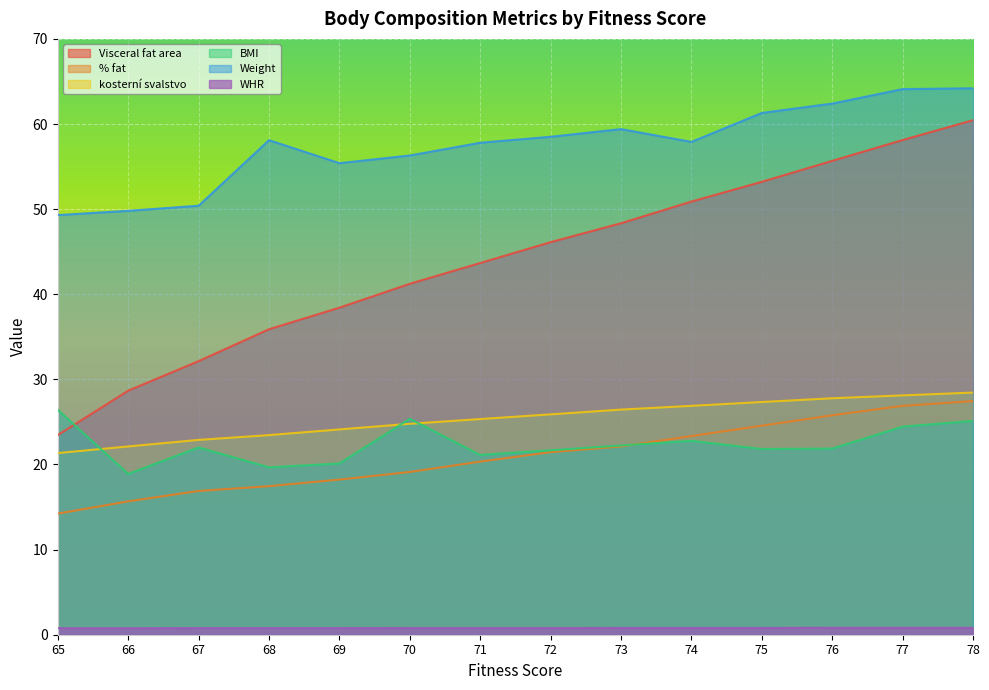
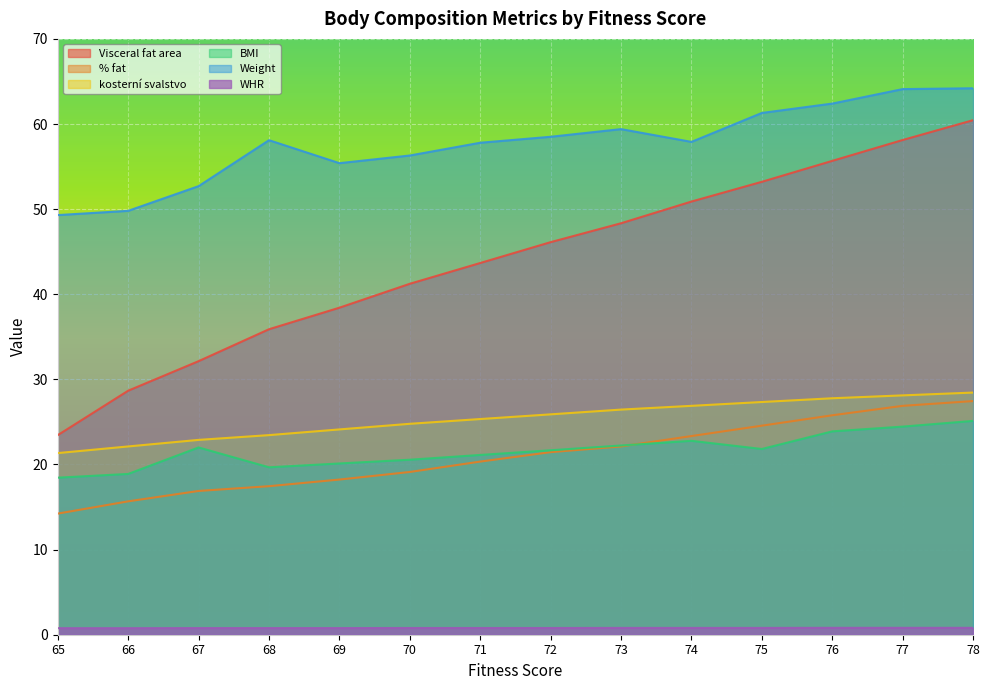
  {
    "BMI": {
-     "65": 26,
+     "65": 18,
      "66": 19,
      "67": 22,
      "68": 20,
      "69": 20,
-     "70": 25,
+     "70": 21,
      "71": 21,
      "74": 23,
      "75": 22,
-     "76": 22,
+     "76": 24,
      "77": 24,
      "78": 25
    },
    "Weight": {
      "65": 49,
      "66": 50,
-     "67": 50,
+     "67": 53,
      "68": 58,
      "69": 55,
      "70": 56,
      "71": 58,
      "72": 59,
      "73": 59,
      "74": 58,
      "75": 61,
      "76": 62,
      "77": 64,
      "78": 64
    },
    "WHR": {
      "65": 1,
      "66": 1,
      "67": 1,
      "68": 1,
      "69": 1,
      "70": 1,
      "71": 1,
      "72": 1,
      "73": 1,
      "74": 1,
      "75": 1,
      "76": 1,
      "77": 1,
      "78": 1
    }
  }
